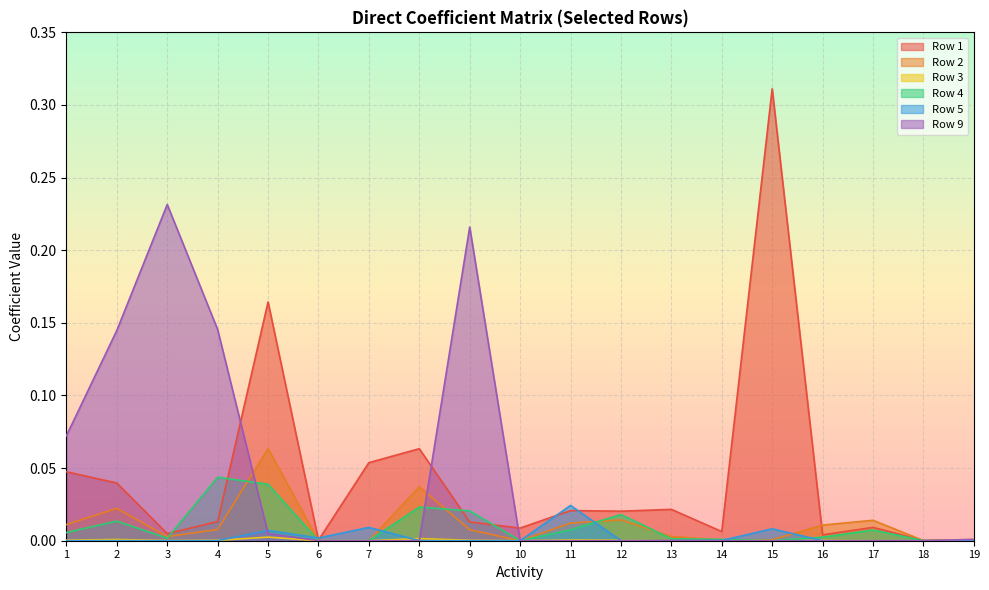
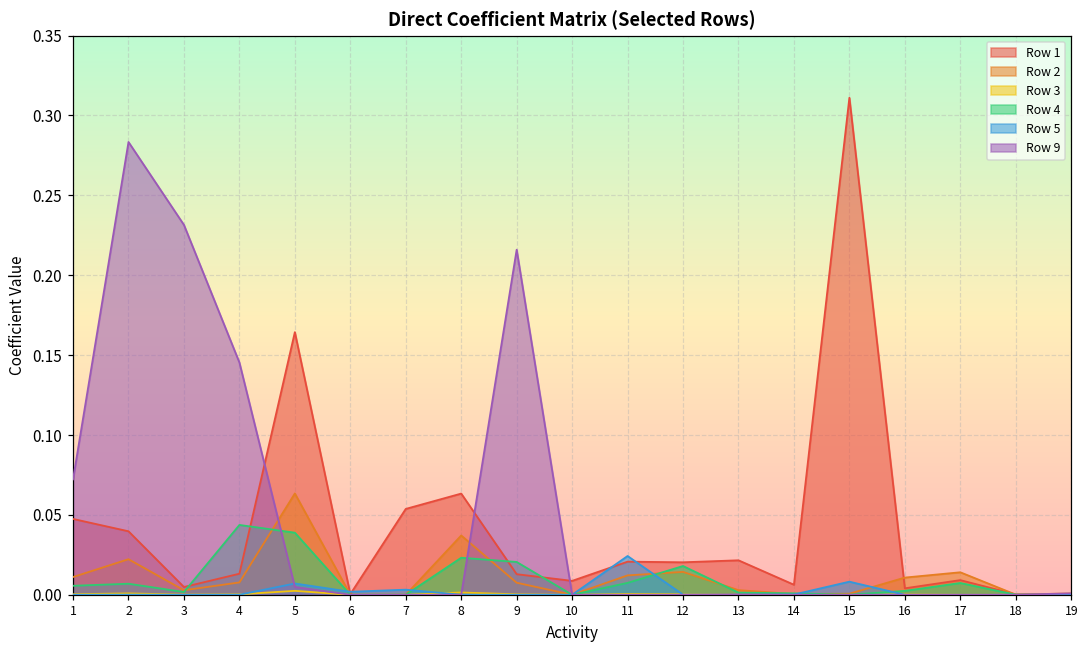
  {
    "Row 3": {
      "5": 0.002
    },
    "Row 4": {
      "1": 0.006,
-     "2": 0.013,
+     "2": 0.007,
      "4": 0.044,
      "5": 0.039,
      "8": 0.023,
      "9": 0.021,
      "11": 0.007,
      "12": 0.018,
      "17": 0.007
    },
    "Row 5": {
      "5": 0.007,
-     "7": 0.009,
+     "7": 0.003,
      "11": 0.024,
      "15": 0.008
    },
    "Row 9": {
      "1": 0.072,
-     "2": 0.145,
+     "2": 0.283,
      "3": 0.232,
      "4": 0.145,
      "5": 0.005,
      "9": 0.216
    }
  }
